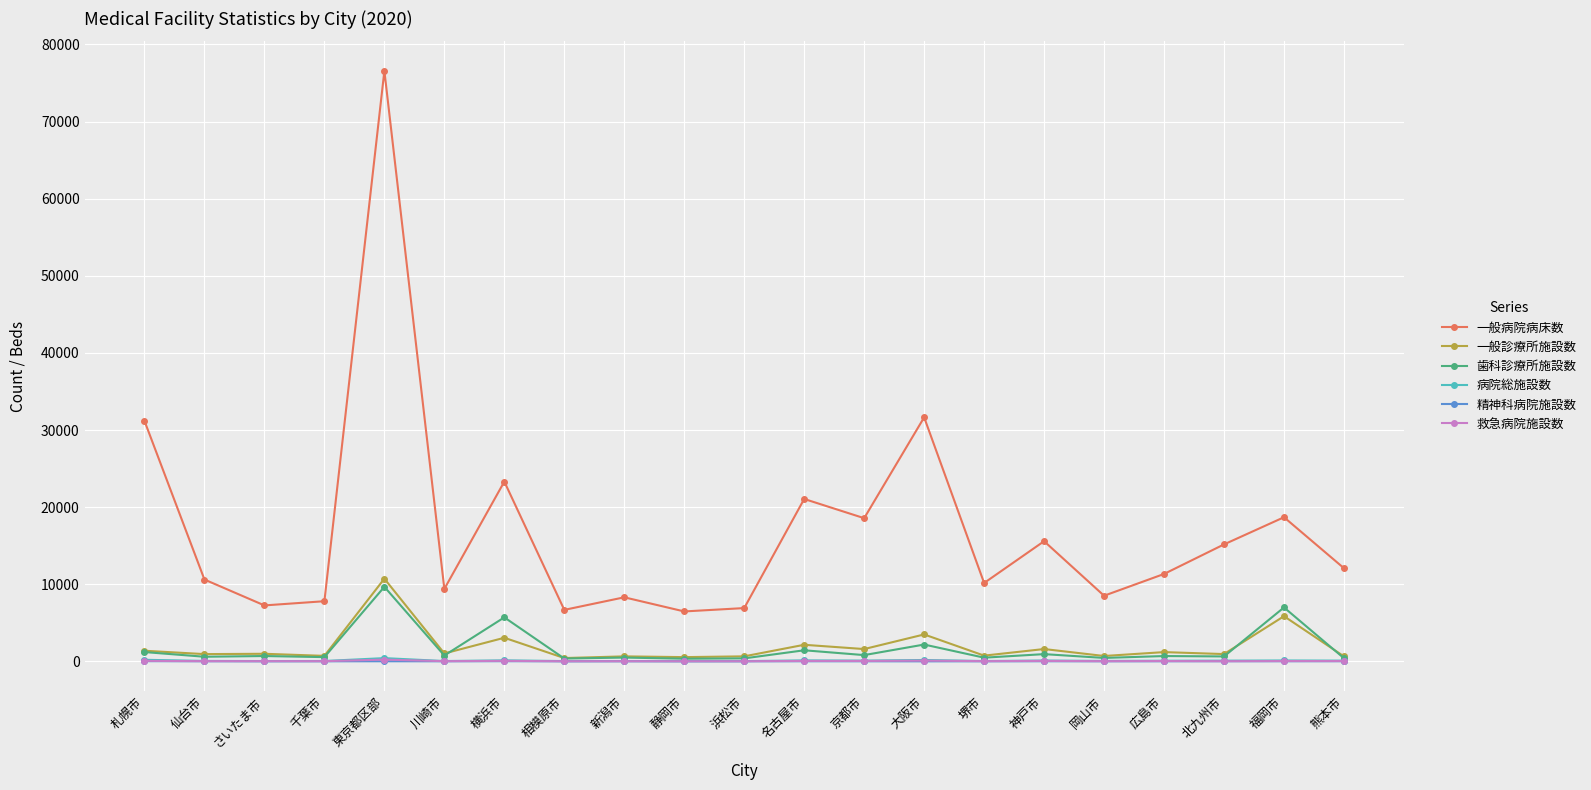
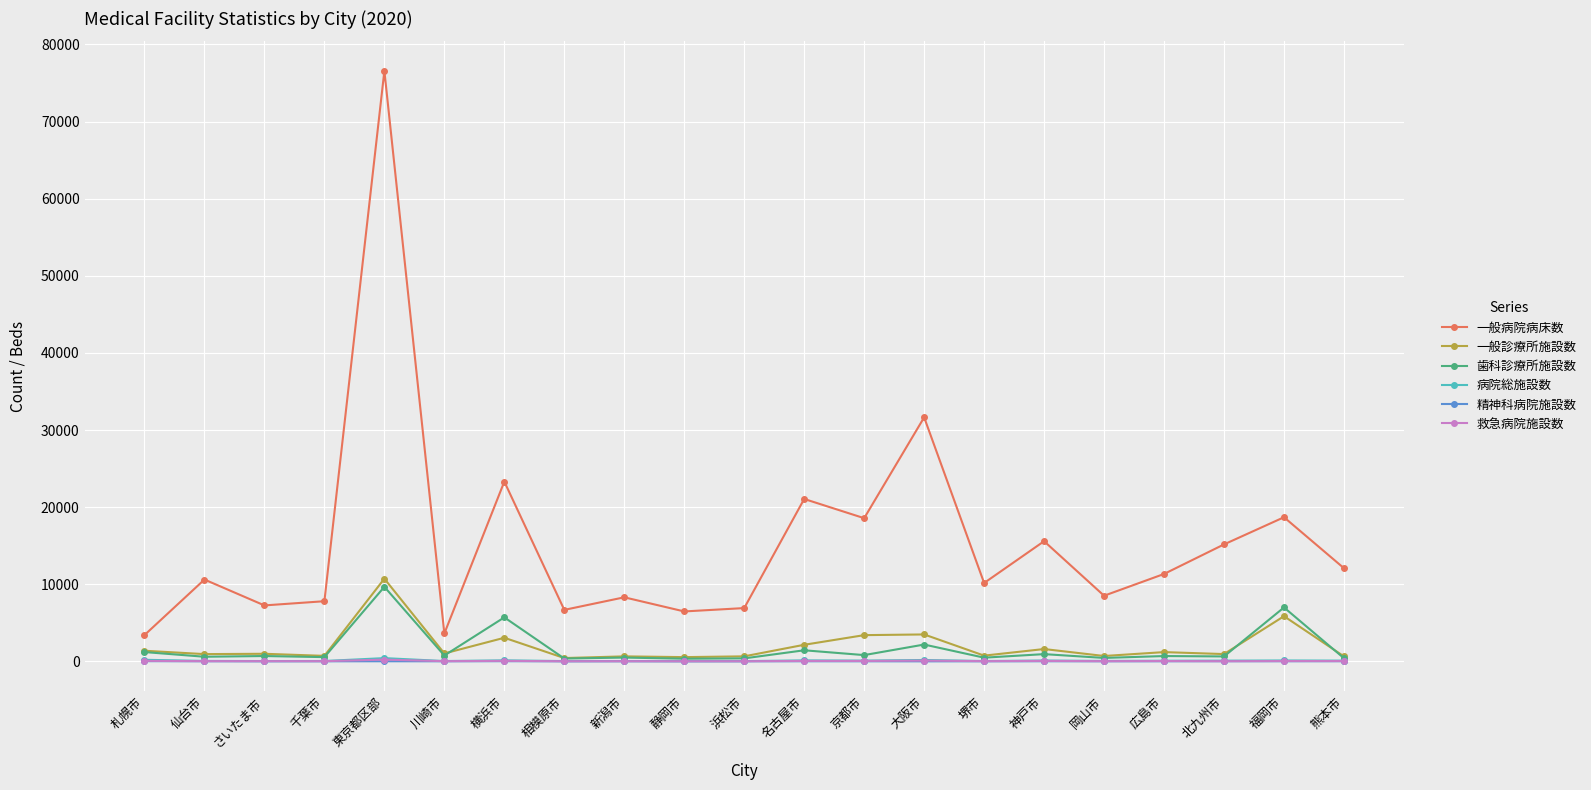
  {
    "一般病院病床数": {
-     "札幌市": 31000,
+     "札幌市": 3000,
      "仙台市": 11000,
      "さいたま市": 7000,
      "千葉市": 8000,
      "東京都区部": 77000,
-     "川崎市": 9000,
+     "川崎市": 4000,
      "横浜市": 23000,
      "相模原市": 7000,
      "新潟市": 8000,
      "静岡市": 6000,
      "浜松市": 7000,
      "名古屋市": 21000,
      "京都市": 19000,
      "大阪市": 32000,
      "堺市": 10000,
      "神戸市": 16000,
      "岡山市": 9000,
      "広島市": 11000,
      "北九州市": 15000,
      "福岡市": 19000,
      "熊本市": 12000
    },
    "一般診療所施設数": {
      "仙台市": 1000,
      "東京都区部": 11000,
      "横浜市": 3000,
      "名古屋市": 2000,
-     "京都市": 2000,
+     "京都市": 3000,
      "大阪市": 3000,
      "神戸市": 2000,
      "広島市": 1000,
      "福岡市": 6000
    },
    "歯科診療所施設数": {
      "仙台市": 1000,
      "東京都区部": 10000,
      "横浜市": 6000,
      "名古屋市": 1000,
      "京都市": 1000,
      "大阪市": 2000,
      "神戸市": 1000,
      "広島市": 1000,
      "福岡市": 7000
    }
  }
